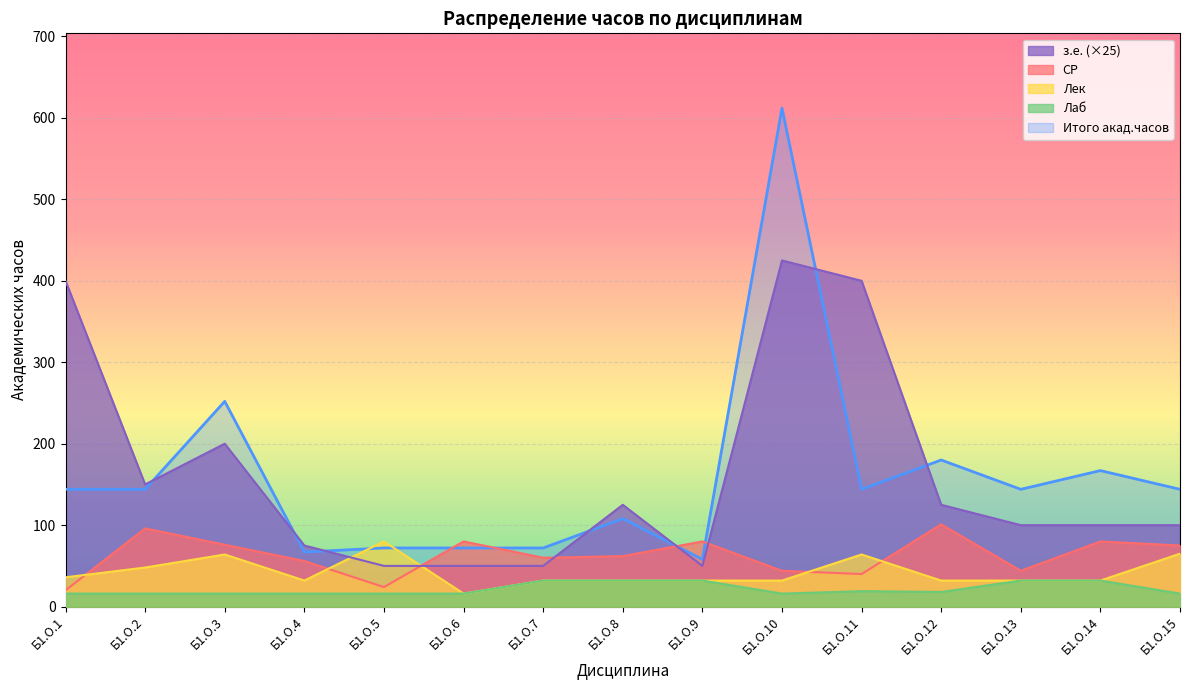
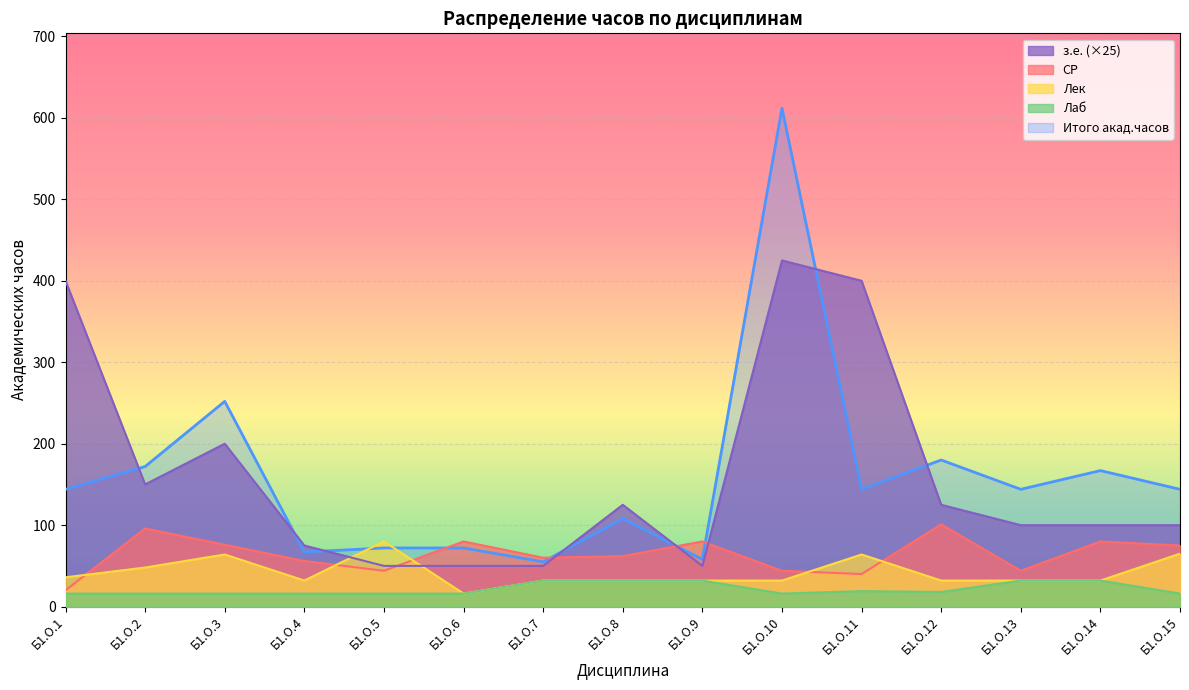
  {
    "з.е. (×25)": {
      "Б1.О.1": 400,
      "Б1.О.2": 150,
      "Б1.О.3": 200,
      "Б1.О.4": 80,
      "Б1.О.5": 50,
      "Б1.О.6": 50,
      "Б1.О.7": 50,
      "Б1.О.8": 130,
      "Б1.О.9": 50,
      "Б1.О.10": 430,
      "Б1.О.11": 400,
      "Б1.О.12": 130,
      "Б1.О.13": 100,
      "Б1.О.14": 100,
      "Б1.О.15": 100
    },
    "СР": {
      "Б1.О.1": 20,
      "Б1.О.2": 100,
      "Б1.О.3": 80,
      "Б1.О.4": 60,
-     "Б1.О.5": 20,
+     "Б1.О.5": 40,
      "Б1.О.6": 80,
      "Б1.О.7": 60,
      "Б1.О.8": 60,
      "Б1.О.9": 80,
      "Б1.О.10": 40,
      "Б1.О.11": 40,
      "Б1.О.12": 100,
      "Б1.О.13": 40,
      "Б1.О.14": 80,
      "Б1.О.15": 80
    },
    "Лек": {
      "Б1.О.1": 40,
      "Б1.О.2": 50,
      "Б1.О.3": 60,
      "Б1.О.4": 30,
      "Б1.О.5": 80,
      "Б1.О.10": 30,
      "Б1.О.11": 60,
      "Б1.О.12": 30,
      "Б1.О.15": 70
    },
    "Лаб": {
      "Б1.О.1": 20,
      "Б1.О.2": 20,
      "Б1.О.3": 20,
      "Б1.О.4": 20,
      "Б1.О.5": 20,
      "Б1.О.10": 20,
      "Б1.О.11": 20,
      "Б1.О.12": 20,
      "Б1.О.15": 20
    },
    "Итого акад.часов": {
      "Б1.О.1": 140,
-     "Б1.О.2": 140,
+     "Б1.О.2": 170,
      "Б1.О.3": 250,
      "Б1.О.4": 70,
      "Б1.О.5": 70,
      "Б1.О.6": 70,
-     "Б1.О.7": 70,
+     "Б1.О.7": 60,
      "Б1.О.8": 110,
      "Б1.О.9": 60,
      "Б1.О.10": 610,
      "Б1.О.11": 140,
      "Б1.О.12": 180,
      "Б1.О.13": 140,
      "Б1.О.14": 170,
      "Б1.О.15": 140
    }
  }
